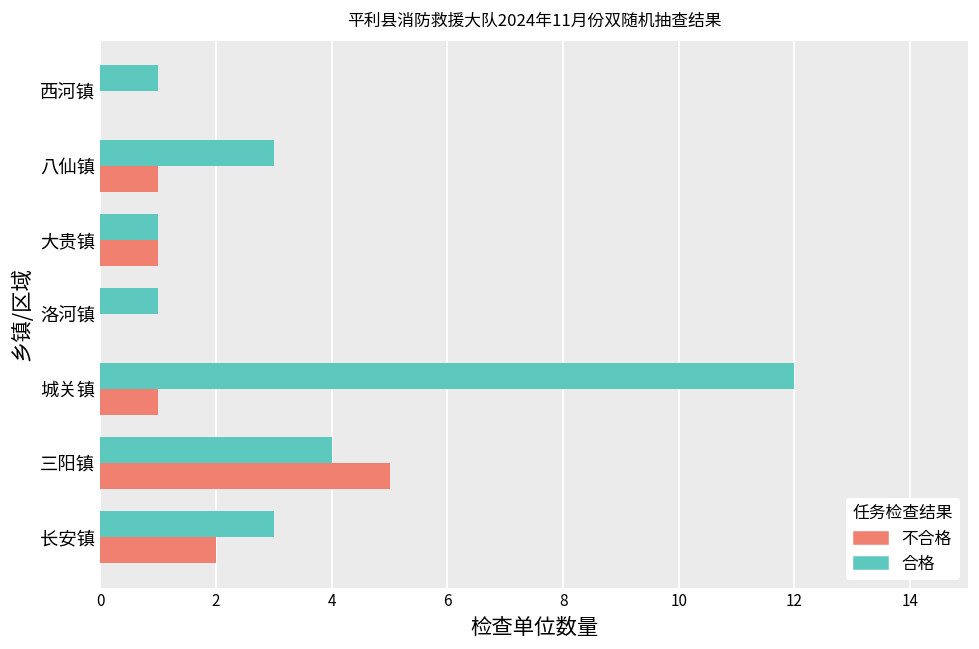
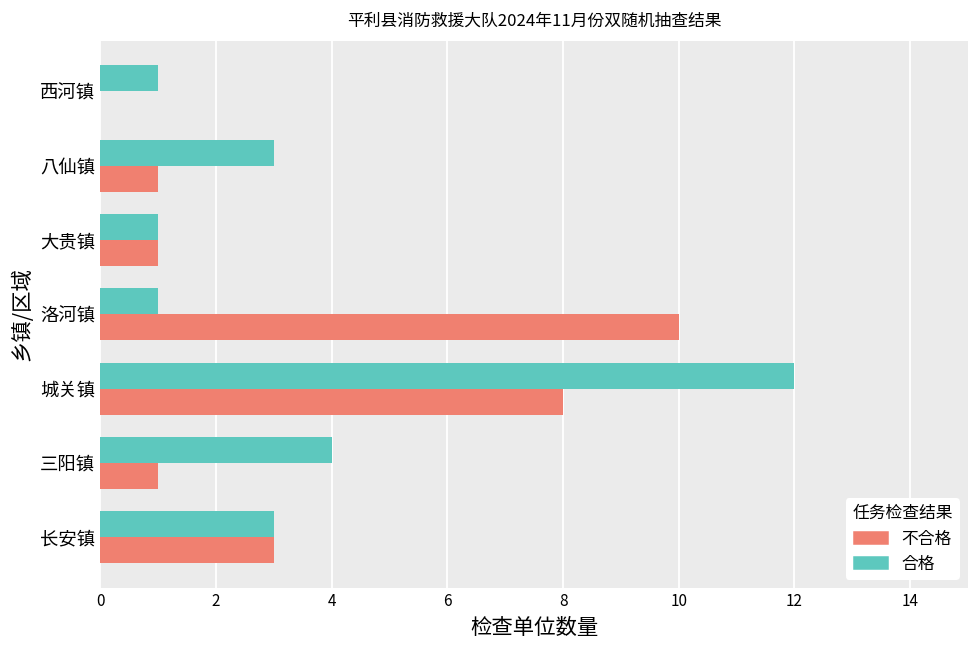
  {
    "合格": {
      "西河镇": 1,
      "八仙镇": 3,
      "大贵镇": 1,
      "洛河镇": 1,
      "城关镇": 12,
      "三阳镇": 4,
      "长安镇": 3
    },
    "不合格": {
      "西河镇": 0,
      "八仙镇": 1,
      "大贵镇": 1,
-     "洛河镇": 0,
-     "城关镇": 1,
-     "三阳镇": 5,
-     "长安镇": 2
+     "洛河镇": 10,
+     "城关镇": 8,
+     "三阳镇": 1,
+     "长安镇": 3
    }
  }
